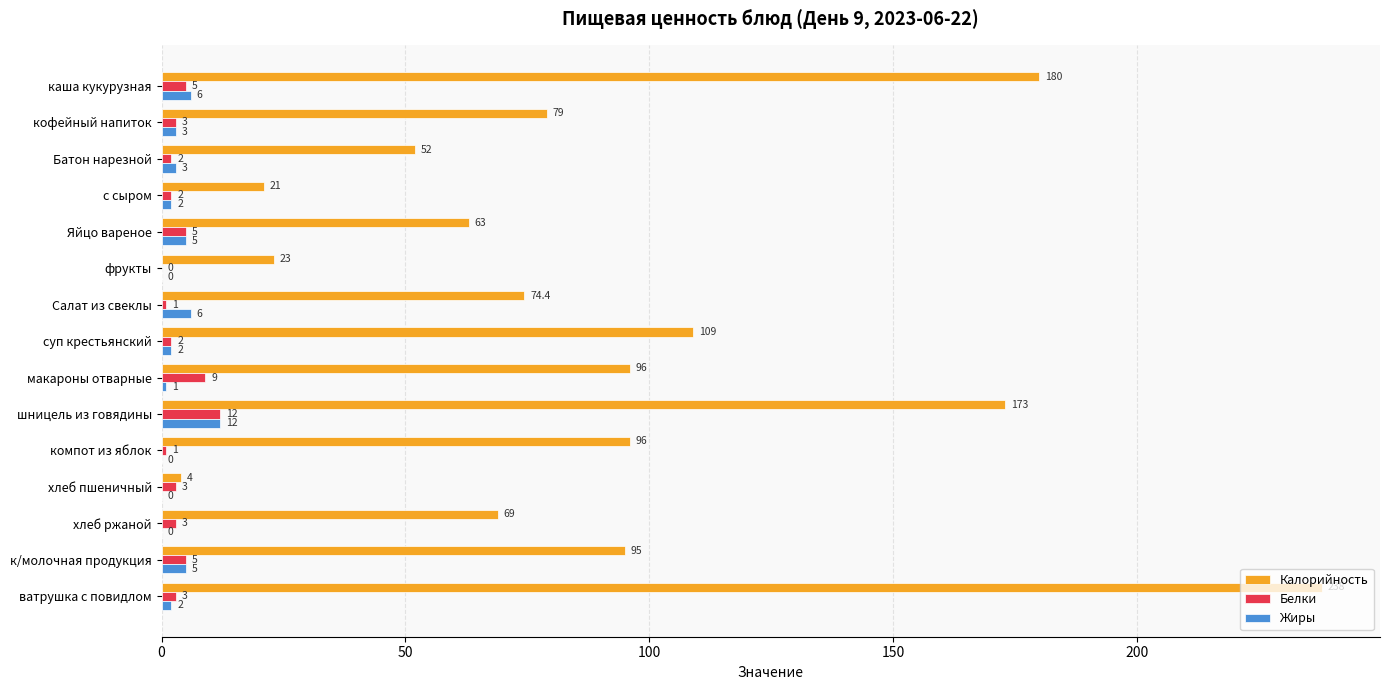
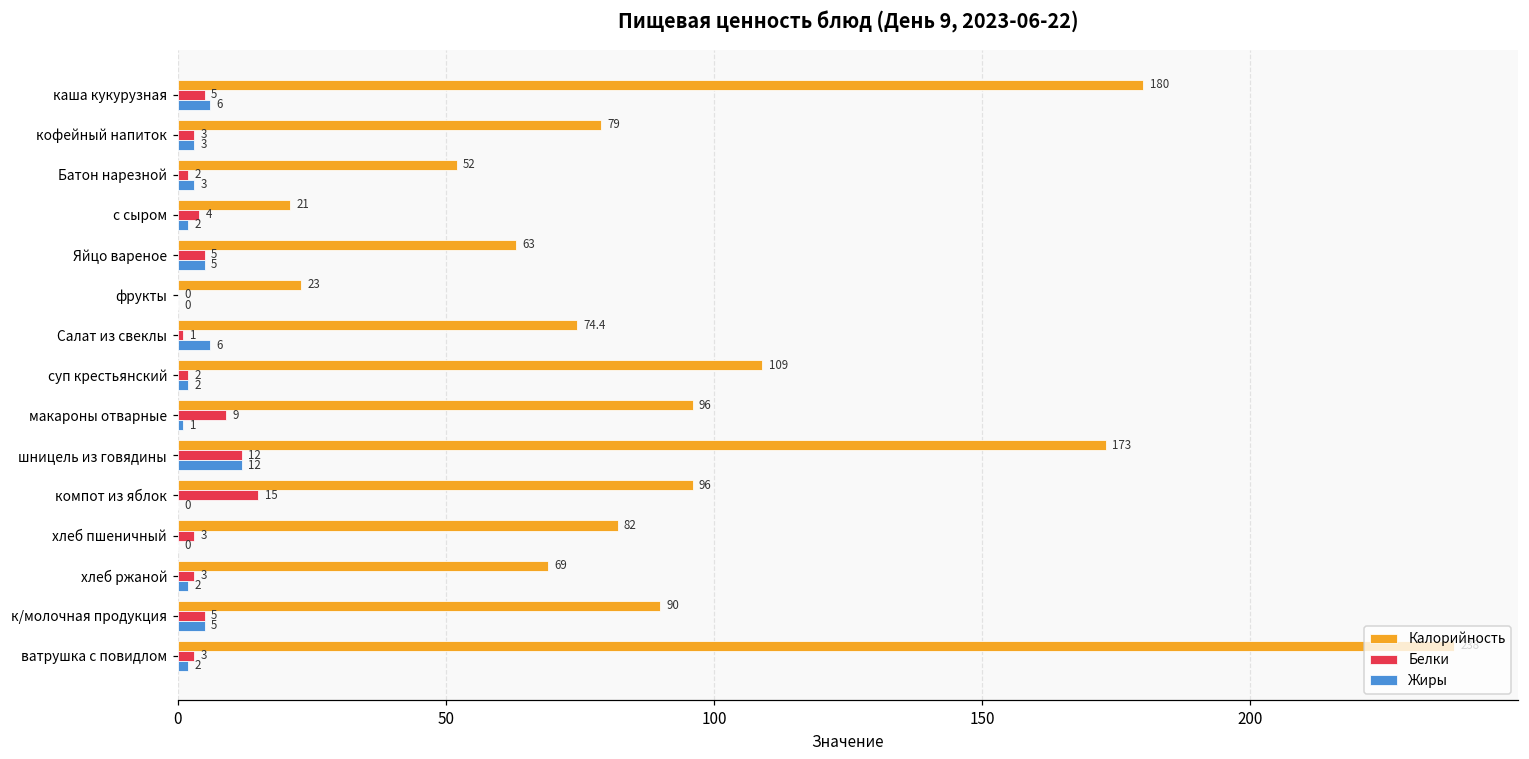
  {
    "Калорийность": {
      "каша кукурузная": 180,
      "кофейный напиток": 79,
      "Батон нарезной": 52,
      "с сыром": 21,
      "Яйцо вареное": 63,
      "фрукты": 23,
      "Салат из свеклы": 74.4,
      "суп крестьянский": 109,
      "макароны отварные": 96,
      "шницель из говядины": 173,
      "компот из яблок": 96,
-     "хлеб пшеничный": 4,
+     "хлеб пшеничный": 82,
      "хлеб ржаной": 69,
-     "к/молочная продукция": 95
+     "к/молочная продукция": 90
    },
    "Белки": {
      "каша кукурузная": 5,
      "кофейный напиток": 3,
      "Батон нарезной": 2,
-     "с сыром": 2,
+     "с сыром": 4,
      "Яйцо вареное": 5,
      "фрукты": 0,
      "Салат из свеклы": 1,
      "суп крестьянский": 2,
      "макароны отварные": 9,
      "шницель из говядины": 12,
-     "компот из яблок": 1,
+     "компот из яблок": 15,
      "хлеб пшеничный": 3,
      "хлеб ржаной": 3,
      "к/молочная продукция": 5,
      "ватрушка с повидлом": 3
    },
    "Жиры": {
      "каша кукурузная": 6,
      "кофейный напиток": 3,
      "Батон нарезной": 3,
      "с сыром": 2,
      "Яйцо вареное": 5,
      "фрукты": 0,
      "Салат из свеклы": 6,
      "суп крестьянский": 2,
      "макароны отварные": 1,
      "шницель из говядины": 12,
      "компот из яблок": 0,
      "хлеб пшеничный": 0,
-     "хлеб ржаной": 0,
+     "хлеб ржаной": 2,
      "к/молочная продукция": 5,
      "ватрушка с повидлом": 2
    }
  }
